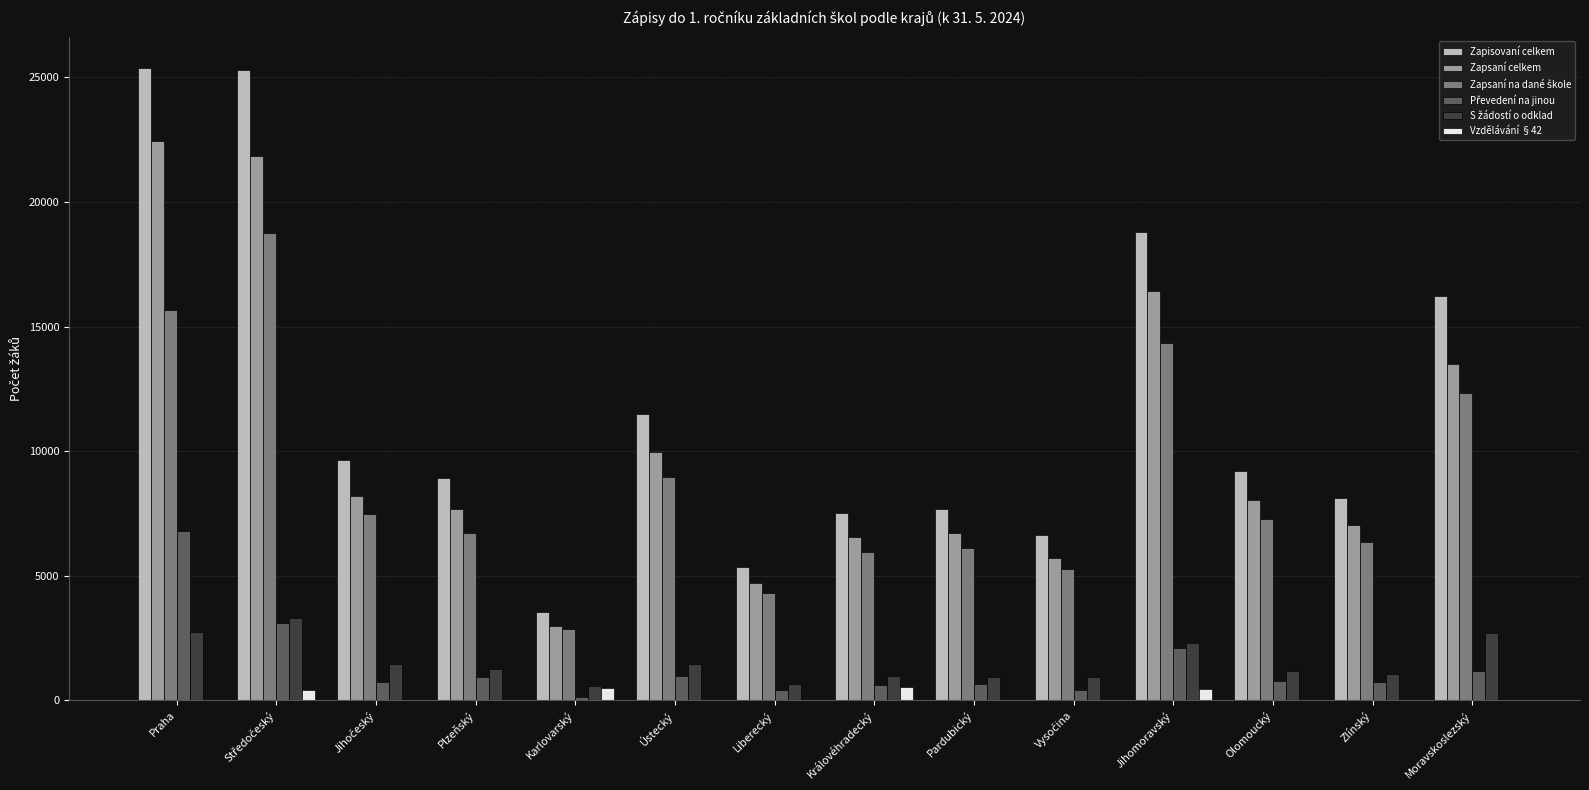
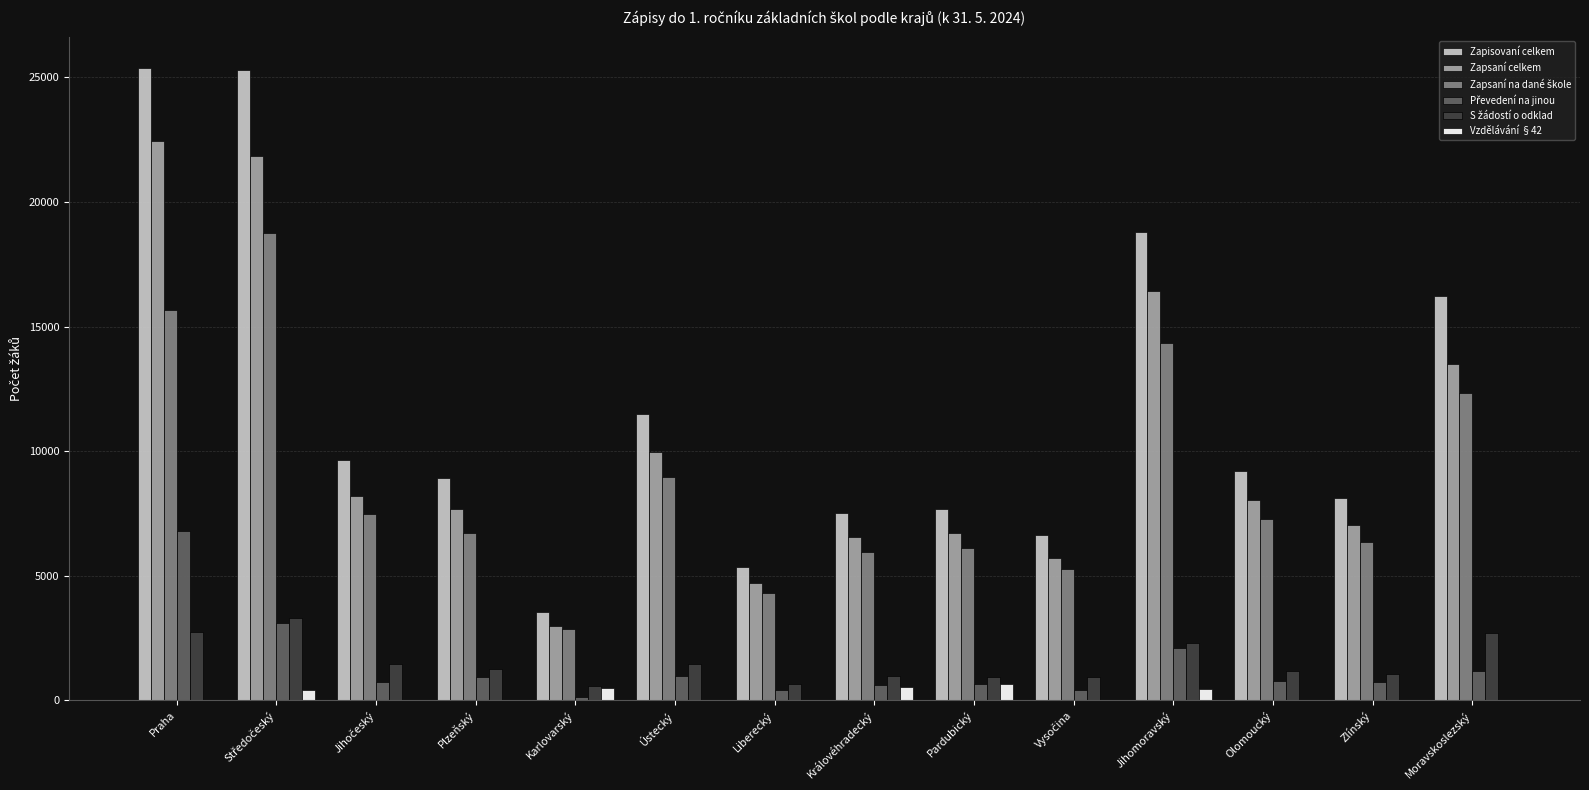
  {
    "Vzdělávání §42": {
      "Praha": 0,
      "Středočeský": 400,
      "Jihočeský": 0,
      "Plzeňský": 0,
      "Karlovarský": 500,
      "Ústecký": 0,
      "Liberecký": 0,
      "Královéhradecký": 500,
-     "Pardubický": 0,
+     "Pardubický": 600,
      "Vysočina": 0,
      "Jihomoravský": 400,
      "Olomoucký": 0,
      "Zlínský": 0,
      "Moravskoslezský": 0
    }
  }
